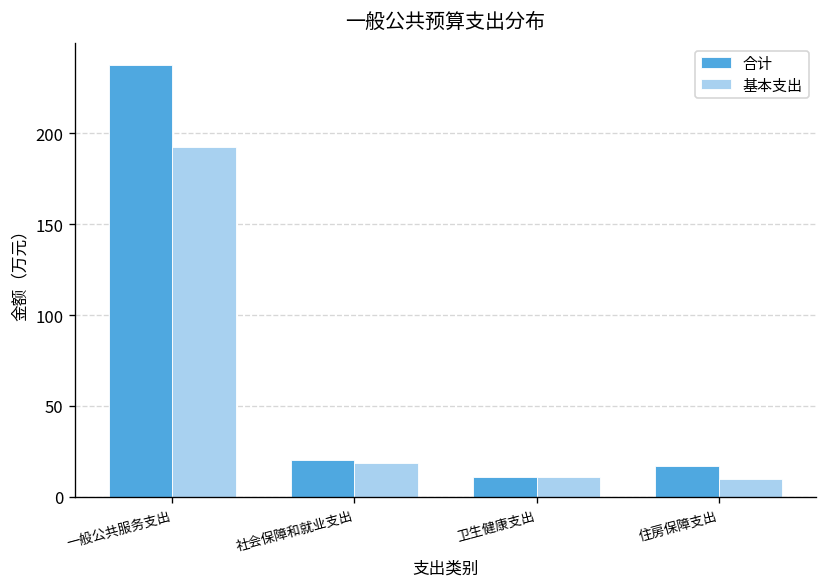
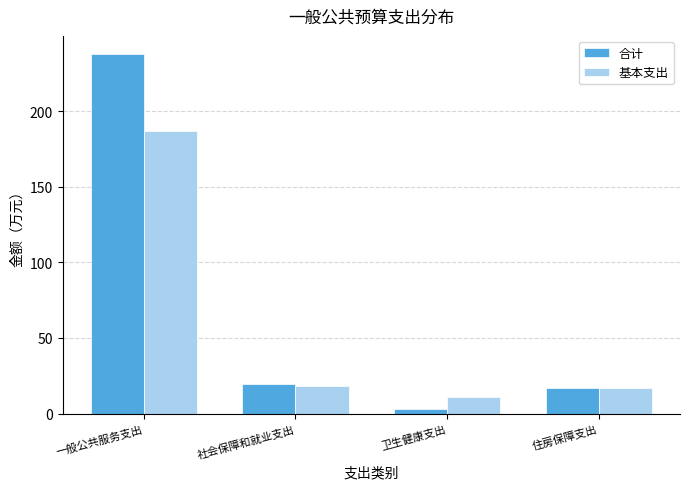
  {
    "合计": {
      "一般公共服务支出": 238,
      "社会保障和就业支出": 20,
-     "卫生健康支出": 11,
+     "卫生健康支出": 3,
      "住房保障支出": 17
    },
    "基本支出": {
-     "一般公共服务支出": 193,
+     "一般公共服务支出": 187,
      "社会保障和就业支出": 19,
      "卫生健康支出": 11,
-     "住房保障支出": 9
+     "住房保障支出": 17
    }
  }
